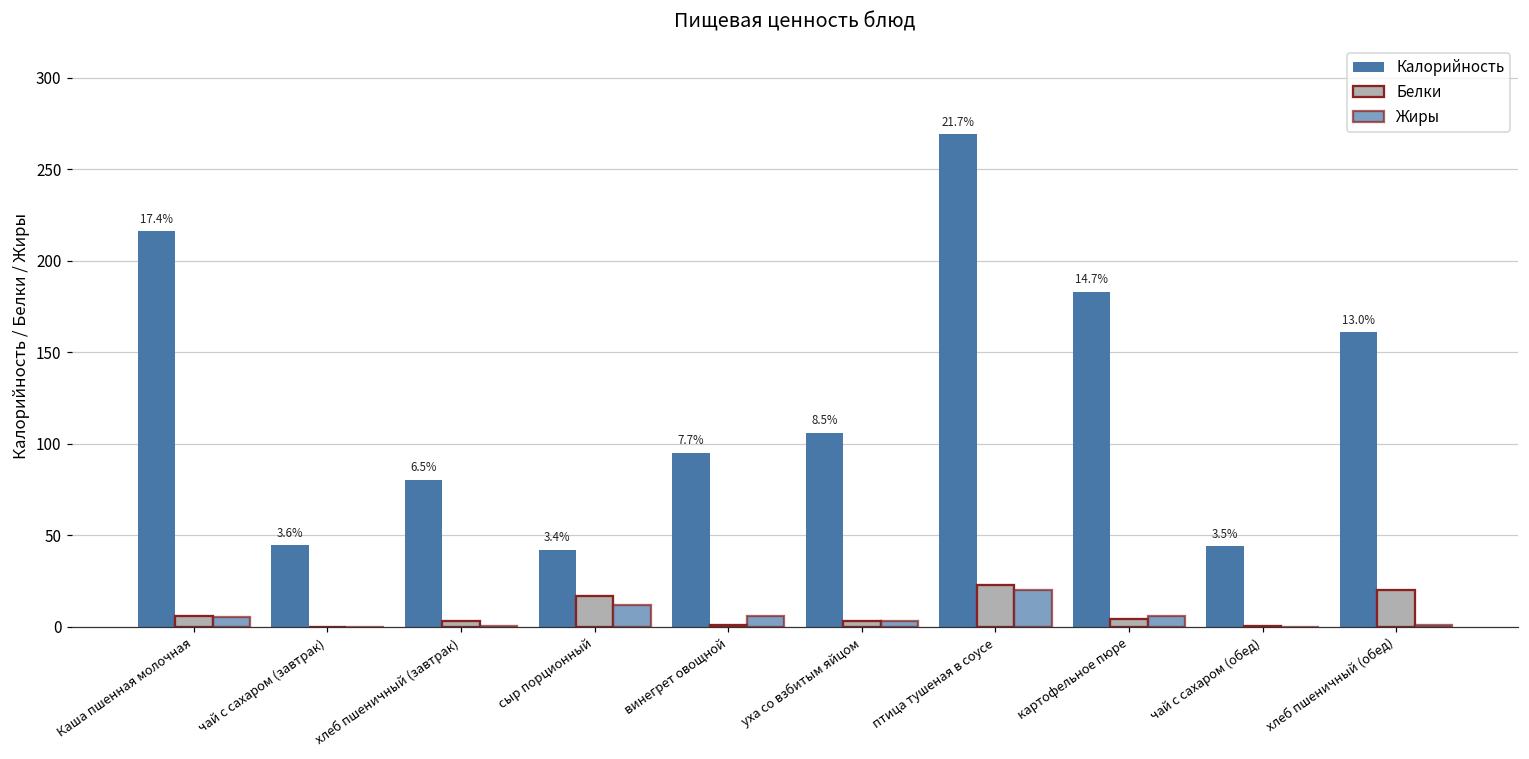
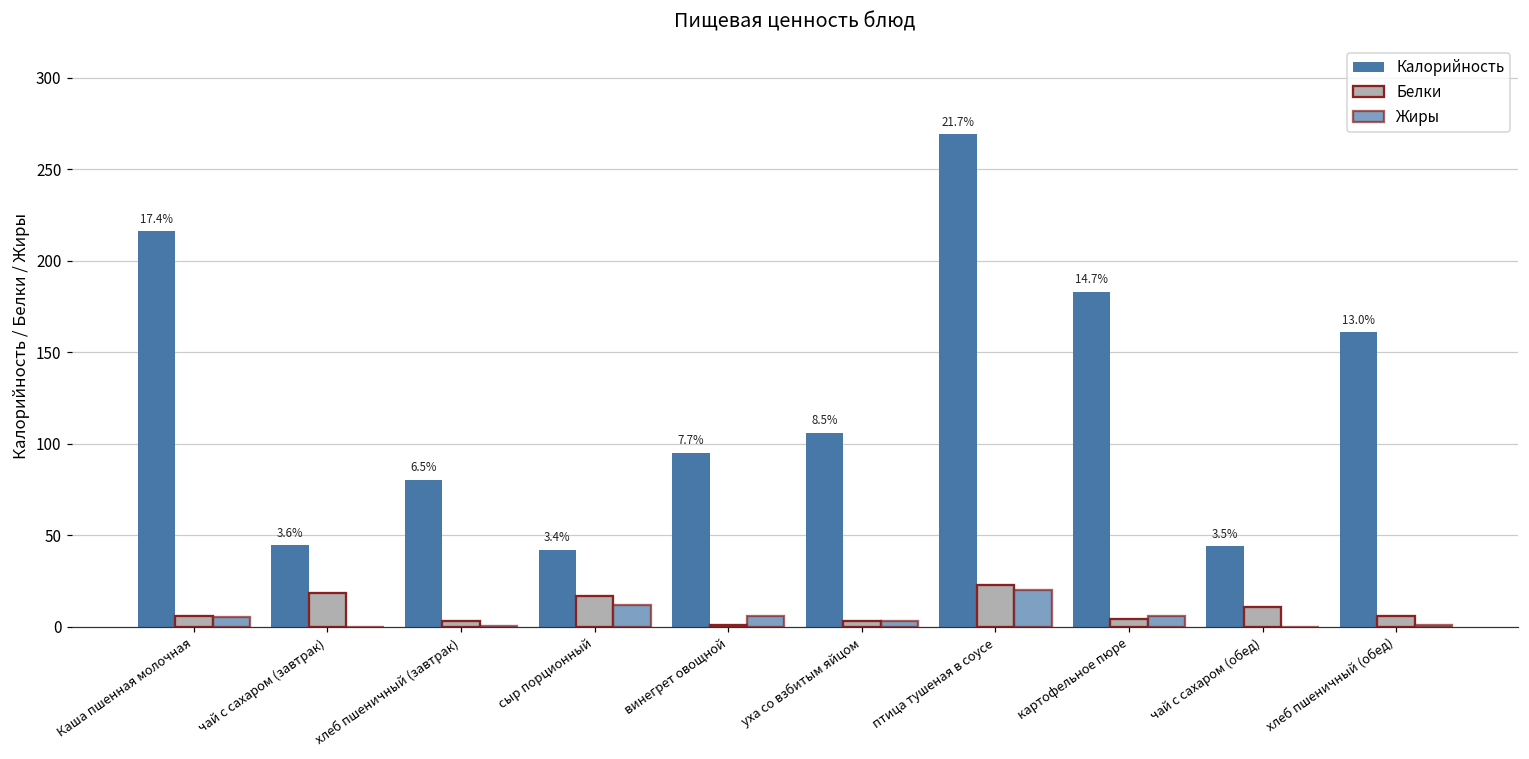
  {
    "Белки": {
      "Каша пшенная молочная": 6,
-     "чай с сахаром (завтрак)": 0,
+     "чай с сахаром (завтрак)": 19,
      "хлеб пшеничный (завтрак)": 3,
      "сыр порционный": 17,
      "уха со взбитым яйцом": 3,
      "птица тушеная в соусе": 23,
      "картофельное пюре": 4,
-     "чай с сахаром (обед)": 0,
-     "хлеб пшеничный (обед)": 20
+     "чай с сахаром (обед)": 11,
+     "хлеб пшеничный (обед)": 6
    }
  }
